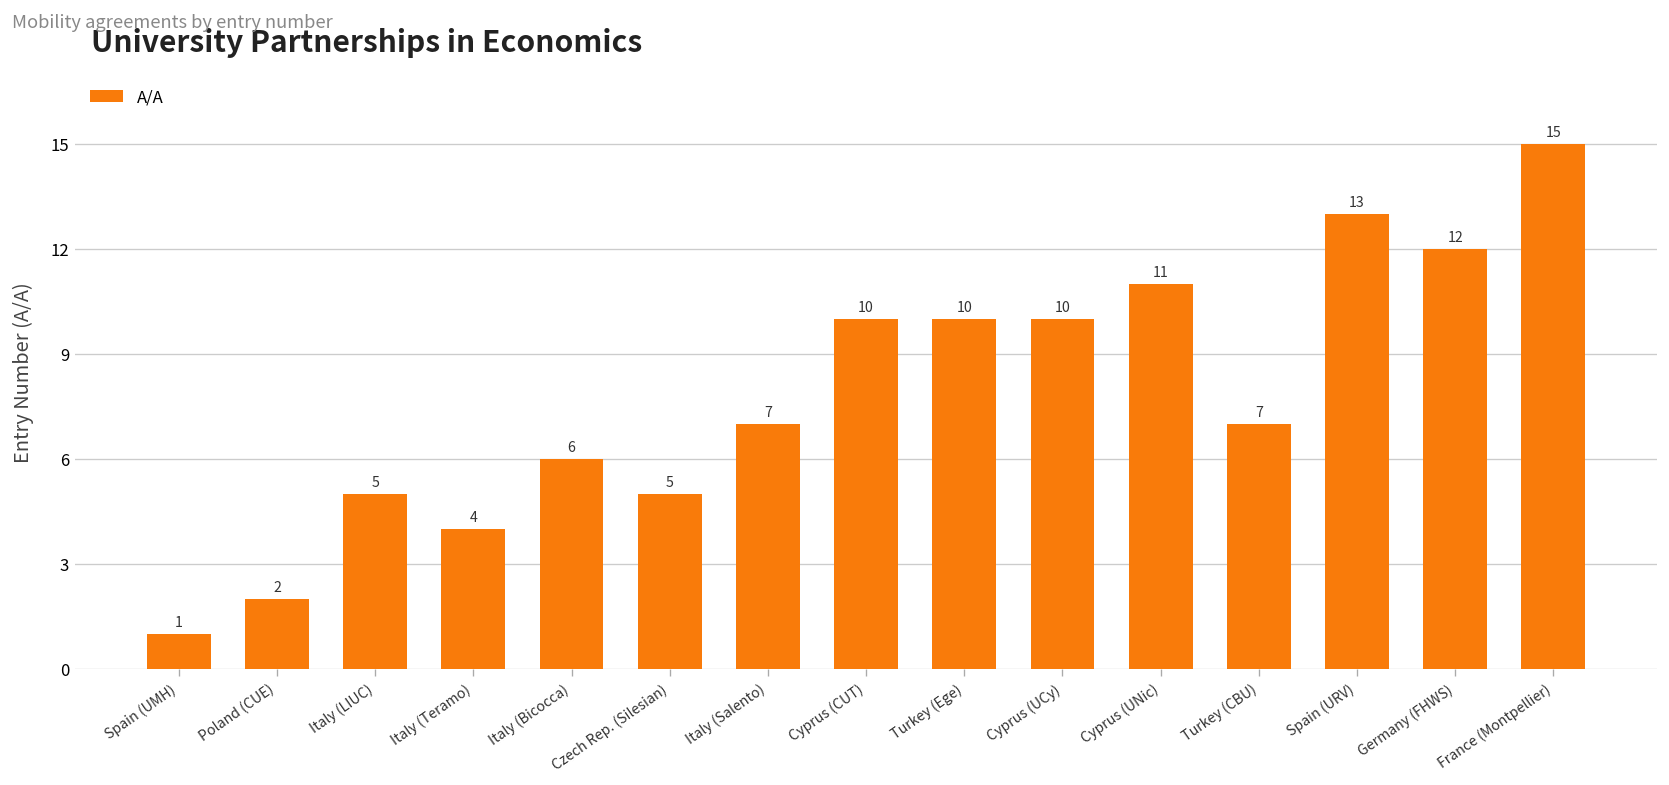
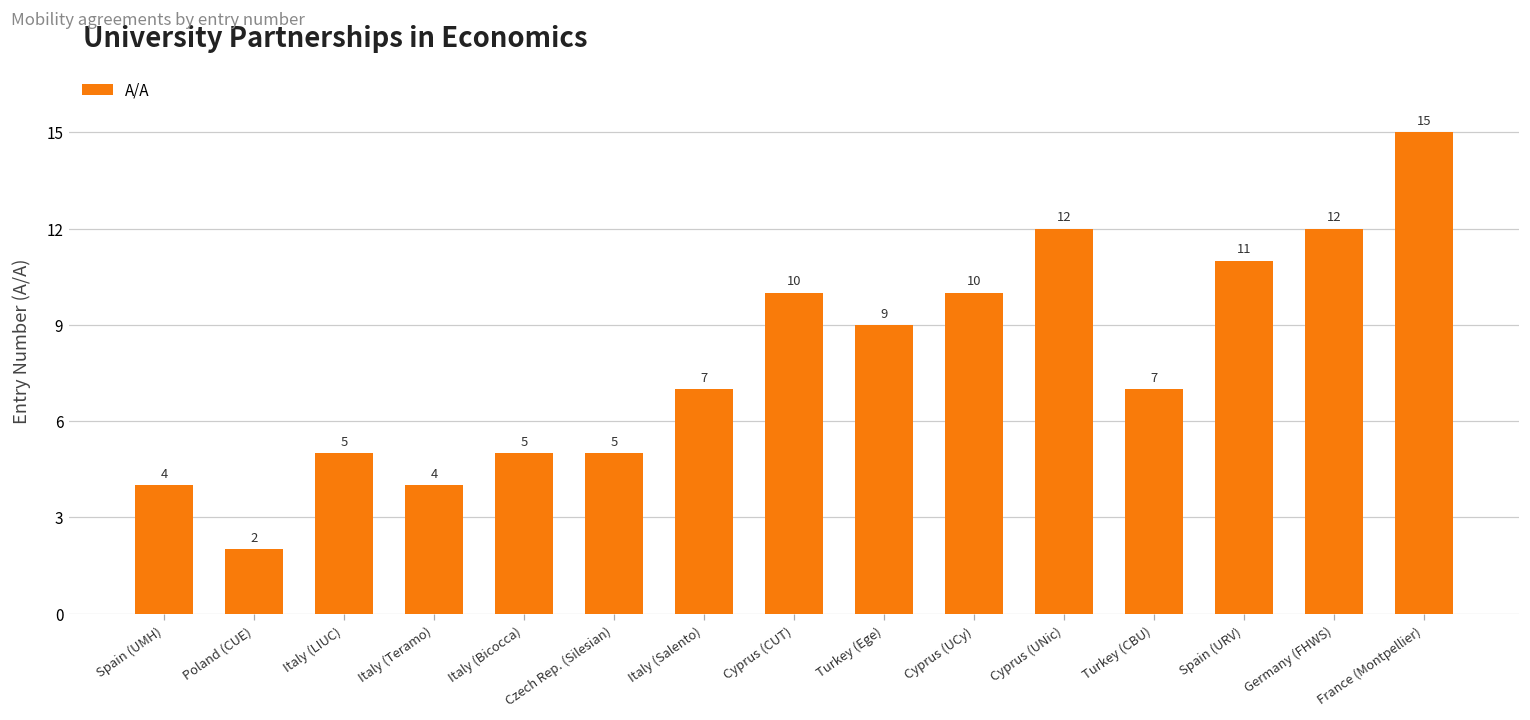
  {
-   "Spain (UMH)": 1,
+   "Spain (UMH)": 4,
    "Poland (CUE)": 2,
    "Italy (LIUC)": 5,
    "Italy (Teramo)": 4,
-   "Italy (Bicocca)": 6,
+   "Italy (Bicocca)": 5,
    "Czech Rep. (Silesian)": 5,
    "Italy (Salento)": 7,
    "Cyprus (CUT)": 10,
-   "Turkey (Ege)": 10,
+   "Turkey (Ege)": 9,
    "Cyprus (UCy)": 10,
-   "Cyprus (UNic)": 11,
+   "Cyprus (UNic)": 12,
    "Turkey (CBU)": 7,
-   "Spain (URV)": 13,
+   "Spain (URV)": 11,
    "Germany (FHWS)": 12,
    "France (Montpellier)": 15
  }
